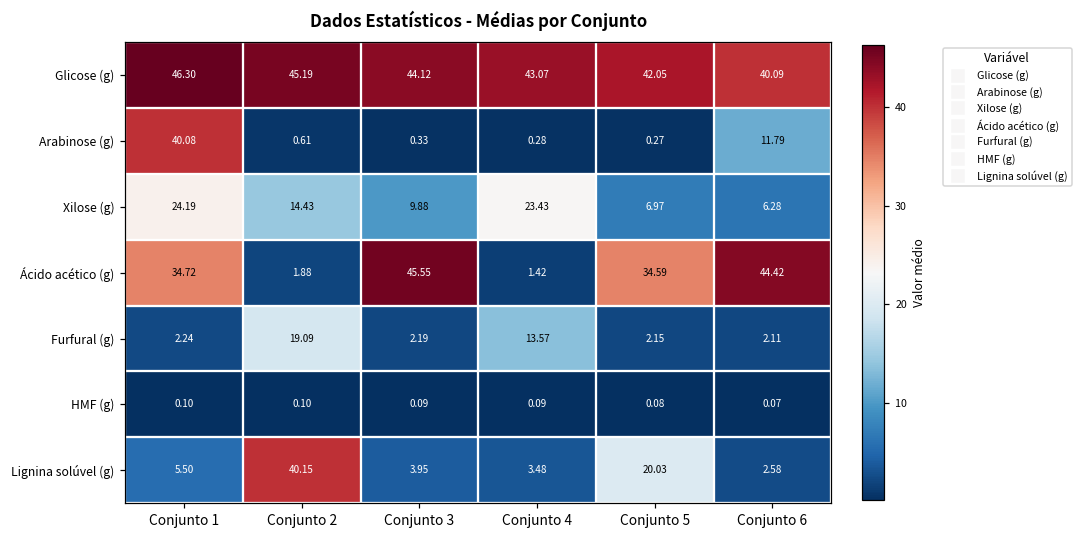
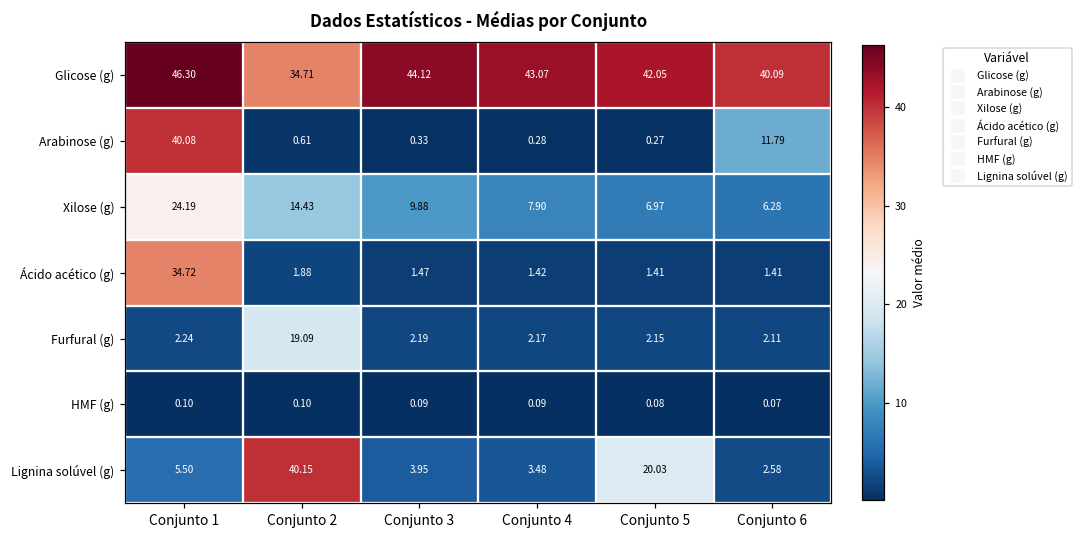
  {
    "Glicose (g)": {
      "Conjunto 1": 46.30,
-     "Conjunto 2": 45.19,
+     "Conjunto 2": 34.71,
      "Conjunto 3": 44.12,
      "Conjunto 4": 43.07,
      "Conjunto 5": 42.05,
      "Conjunto 6": 40.09
    },
    "Arabinose (g)": {
      "Conjunto 1": 40.08,
      "Conjunto 2": 0.61,
      "Conjunto 3": 0.33,
      "Conjunto 4": 0.28,
      "Conjunto 5": 0.27,
      "Conjunto 6": 11.79
    },
    "Xilose (g)": {
      "Conjunto 1": 24.19,
      "Conjunto 2": 14.43,
      "Conjunto 3": 9.88,
-     "Conjunto 4": 23.43,
+     "Conjunto 4": 7.90,
      "Conjunto 5": 6.97,
      "Conjunto 6": 6.28
    },
    "Ácido acético (g)": {
      "Conjunto 1": 34.72,
      "Conjunto 2": 1.88,
-     "Conjunto 3": 45.55,
+     "Conjunto 3": 1.47,
      "Conjunto 4": 1.42,
-     "Conjunto 5": 34.59,
-     "Conjunto 6": 44.42
+     "Conjunto 5": 1.41,
+     "Conjunto 6": 1.41
    },
    "Furfural (g)": {
      "Conjunto 1": 2.24,
      "Conjunto 2": 19.09,
      "Conjunto 3": 2.19,
-     "Conjunto 4": 13.57,
+     "Conjunto 4": 2.17,
      "Conjunto 5": 2.15,
      "Conjunto 6": 2.11
    },
    "HMF (g)": {
      "Conjunto 1": 0.10,
      "Conjunto 2": 0.10,
      "Conjunto 3": 0.09,
      "Conjunto 4": 0.09,
      "Conjunto 5": 0.08,
      "Conjunto 6": 0.07
    },
    "Lignina solúvel (g)": {
      "Conjunto 1": 5.50,
      "Conjunto 2": 40.15,
      "Conjunto 3": 3.95,
      "Conjunto 4": 3.48,
      "Conjunto 5": 20.03,
      "Conjunto 6": 2.58
    }
  }
